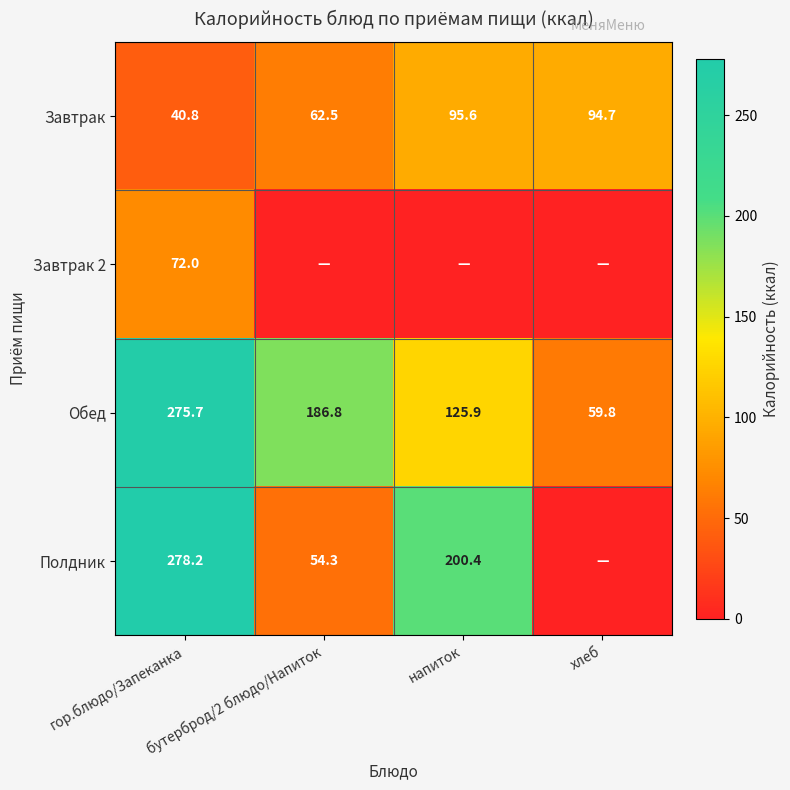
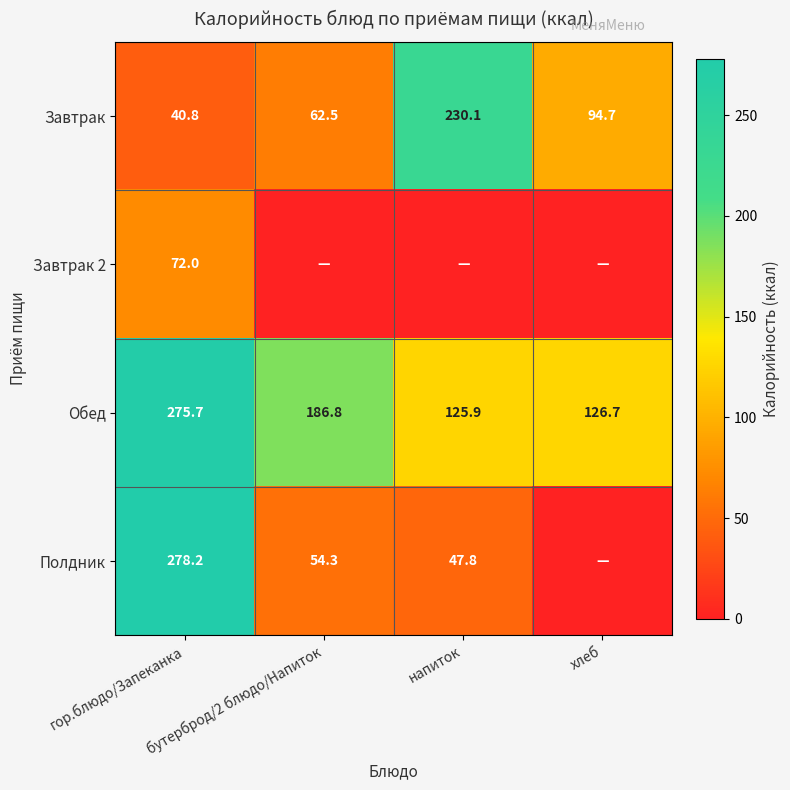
  {
    "Завтрак": {
      "гор.блюдо/Запеканка": 40.8,
      "бутерброд/2 блюдо/Напиток": 62.5,
-     "напиток": 95.6,
+     "напиток": 230.1,
      "хлеб": 94.7
    },
    "Завтрак 2": {
      "гор.блюдо/Запеканка": 72.0
    },
    "Обед": {
      "гор.блюдо/Запеканка": 275.7,
      "бутерброд/2 блюдо/Напиток": 186.8,
      "напиток": 125.9,
-     "хлеб": 59.8
+     "хлеб": 126.7
    },
    "Полдник": {
      "гор.блюдо/Запеканка": 278.2,
      "бутерброд/2 блюдо/Напиток": 54.3,
-     "напиток": 200.4
+     "напиток": 47.8
    }
  }
